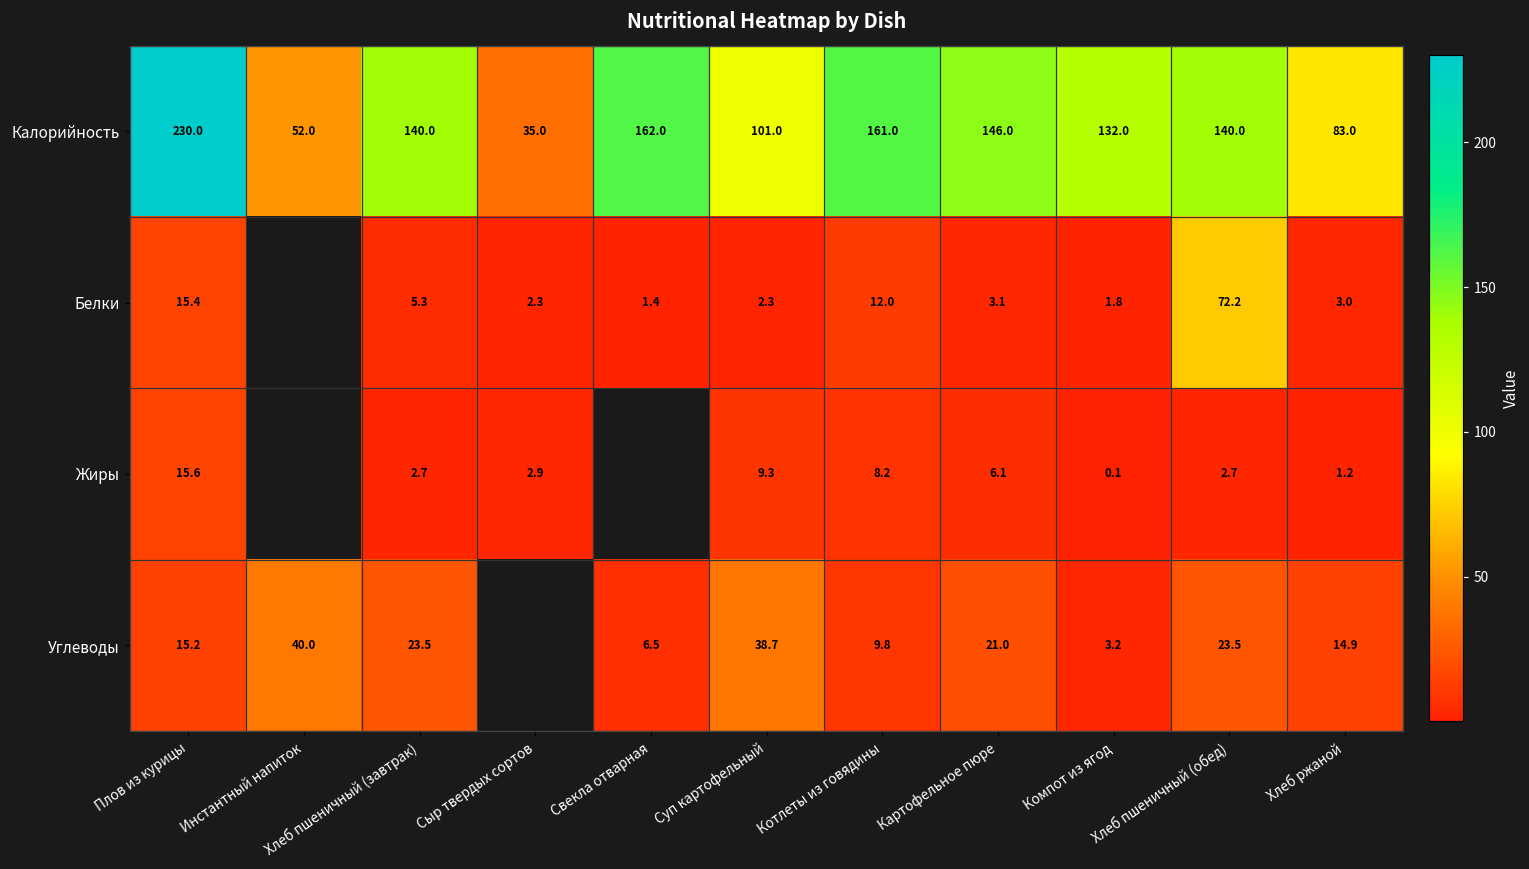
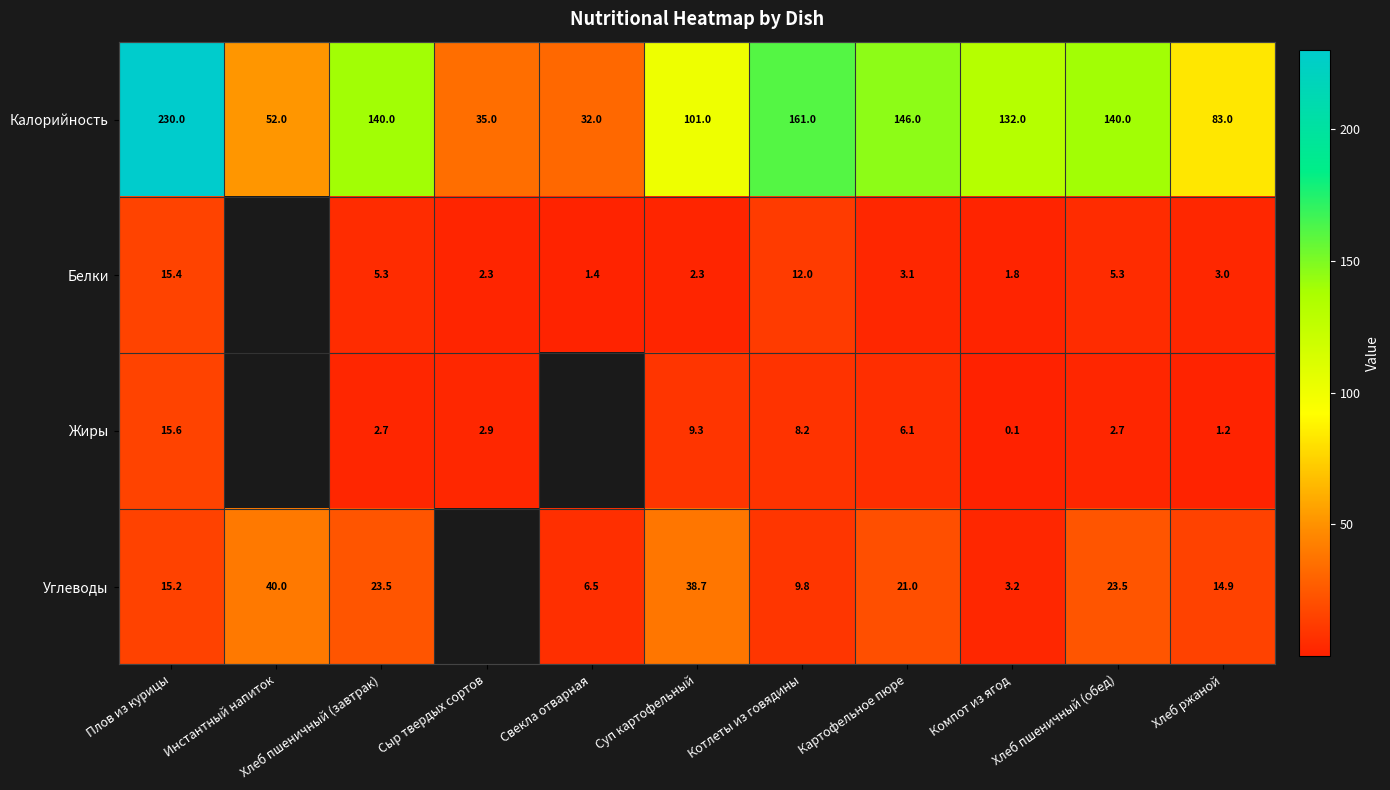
  {
    "Калорийность": {
      "Плов из курицы": 230.0,
      "Инстантный напиток": 52.0,
      "Хлеб пшеничный (завтрак)": 140.0,
      "Сыр твердых сортов": 35.0,
-     "Свекла отварная": 162.0,
+     "Свекла отварная": 32.0,
      "Суп картофельный": 101.0,
      "Котлеты из говядины": 161.0,
      "Картофельное пюре": 146.0,
      "Компот из ягод": 132.0,
      "Хлеб пшеничный (обед)": 140.0,
      "Хлеб ржаной": 83.0
    },
    "Белки": {
      "Плов из курицы": 15.4,
      "Хлеб пшеничный (завтрак)": 5.3,
      "Сыр твердых сортов": 2.3,
      "Свекла отварная": 1.4,
      "Суп картофельный": 2.3,
      "Котлеты из говядины": 12.0,
      "Картофельное пюре": 3.1,
      "Компот из ягод": 1.8,
-     "Хлеб пшеничный (обед)": 72.2,
+     "Хлеб пшеничный (обед)": 5.3,
      "Хлеб ржаной": 3.0
    },
    "Жиры": {
      "Плов из курицы": 15.6,
      "Хлеб пшеничный (завтрак)": 2.7,
      "Сыр твердых сортов": 2.9,
      "Суп картофельный": 9.3,
      "Котлеты из говядины": 8.2,
      "Картофельное пюре": 6.1,
      "Компот из ягод": 0.1,
      "Хлеб пшеничный (обед)": 2.7,
      "Хлеб ржаной": 1.2
    },
    "Углеводы": {
      "Плов из курицы": 15.2,
      "Инстантный напиток": 40.0,
      "Хлеб пшеничный (завтрак)": 23.5,
      "Свекла отварная": 6.5,
      "Суп картофельный": 38.7,
      "Котлеты из говядины": 9.8,
      "Картофельное пюре": 21.0,
      "Компот из ягод": 3.2,
      "Хлеб пшеничный (обед)": 23.5,
      "Хлеб ржаной": 14.9
    }
  }
